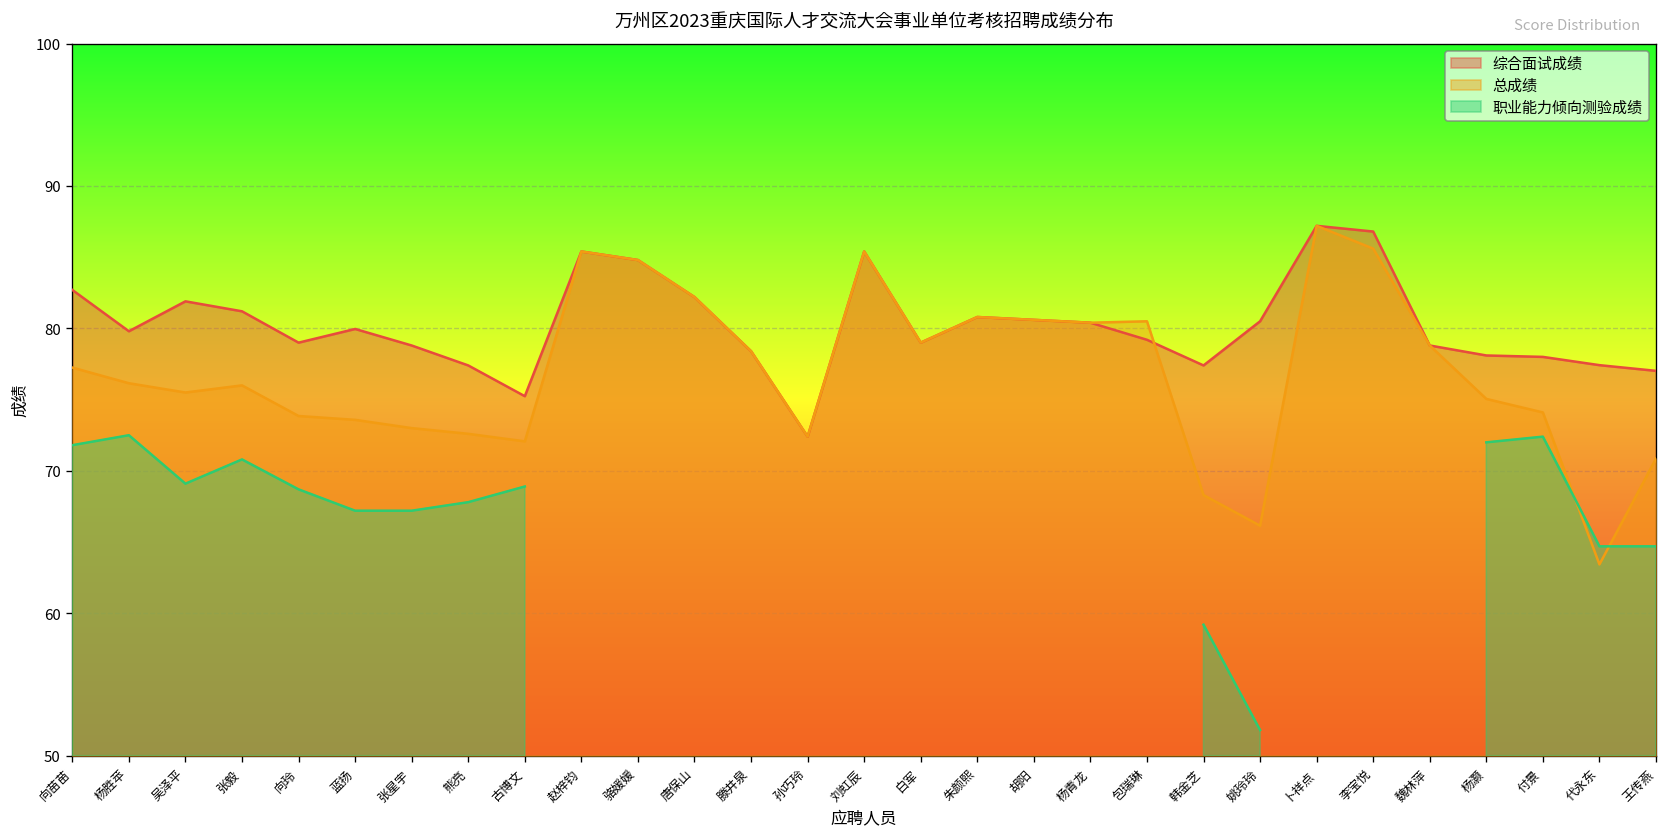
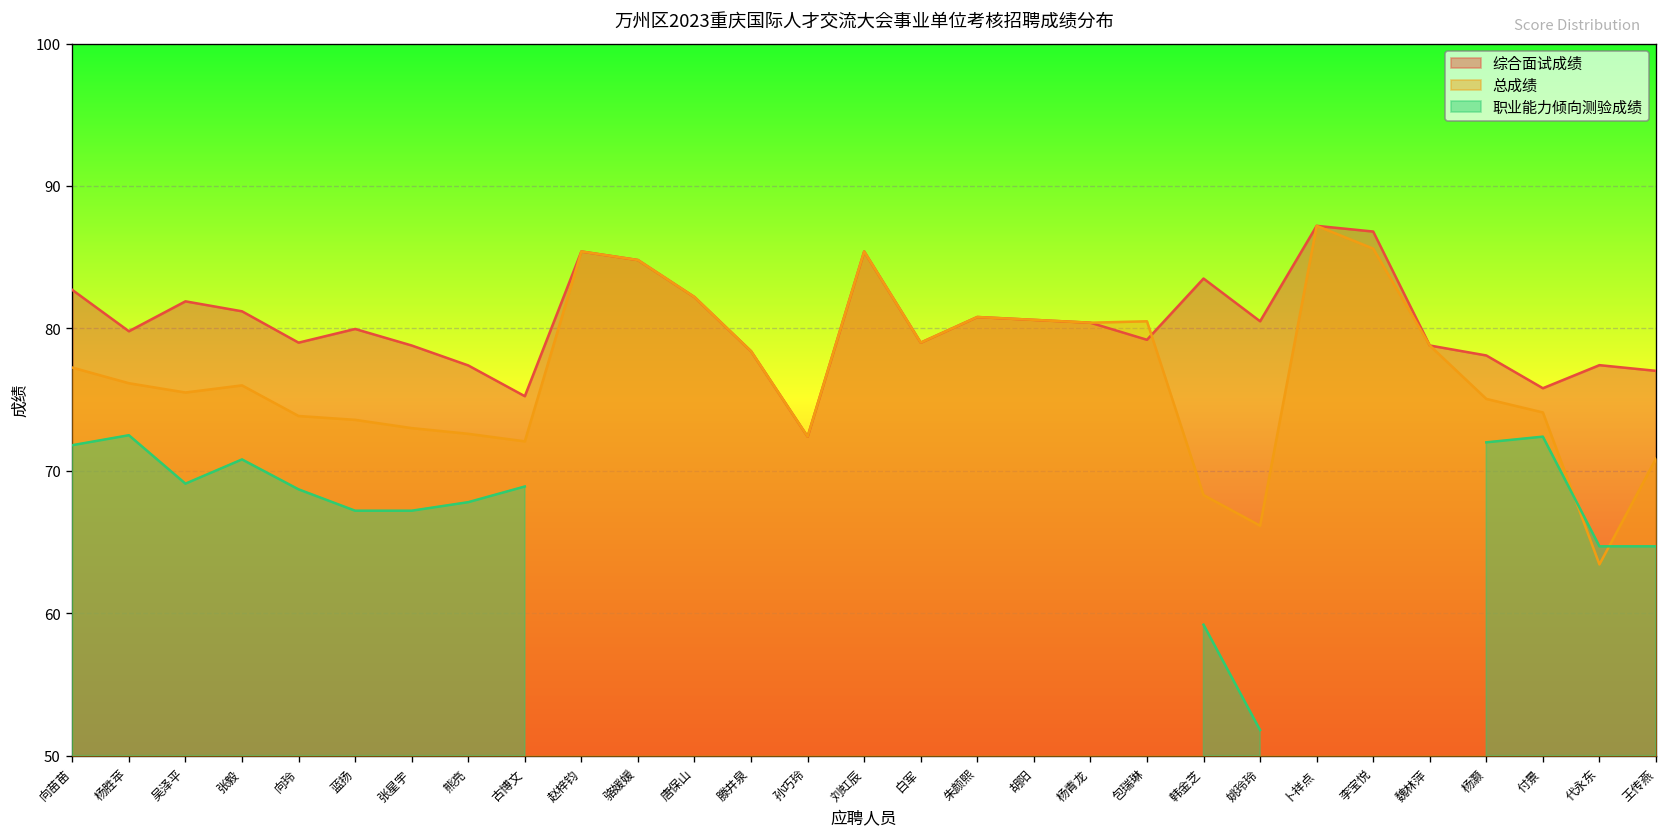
  {
    "综合面试成绩": {
      "向苗苗": 82.7,
      "杨胜苹": 79.8,
      "吴泽平": 81.9,
      "张毅": 81.2,
      "向玲": 79.0,
      "蓝扬": 80.0,
      "张星宇": 78.8,
      "熊亮": 77.4,
      "古博文": 75.2,
      "包瑞琳": 79.2,
-     "韩金芝": 77.4,
+     "韩金芝": 83.5,
      "姚玲玲": 80.5,
      "李宝悦": 86.8,
      "杨灏": 78.1,
-     "付景": 78.0,
+     "付景": 75.8,
      "代永东": 77.4,
      "王传燕": 77.0
    },
    "总成绩": {
      "向苗苗": 77.3,
      "杨胜苹": 76.2,
      "吴泽平": 75.5,
      "张毅": 76.0,
      "向玲": 73.9,
      "蓝扬": 73.6,
      "张星宇": 73.0,
      "熊亮": 72.6,
      "古博文": 72.1,
      "包瑞琳": 80.5,
      "韩金芝": 68.3,
      "姚玲玲": 66.2,
      "李宝悦": 85.6,
      "杨灏": 75.1,
      "付景": 74.1,
      "代永东": 63.4,
      "王传燕": 70.9
    }
  }
